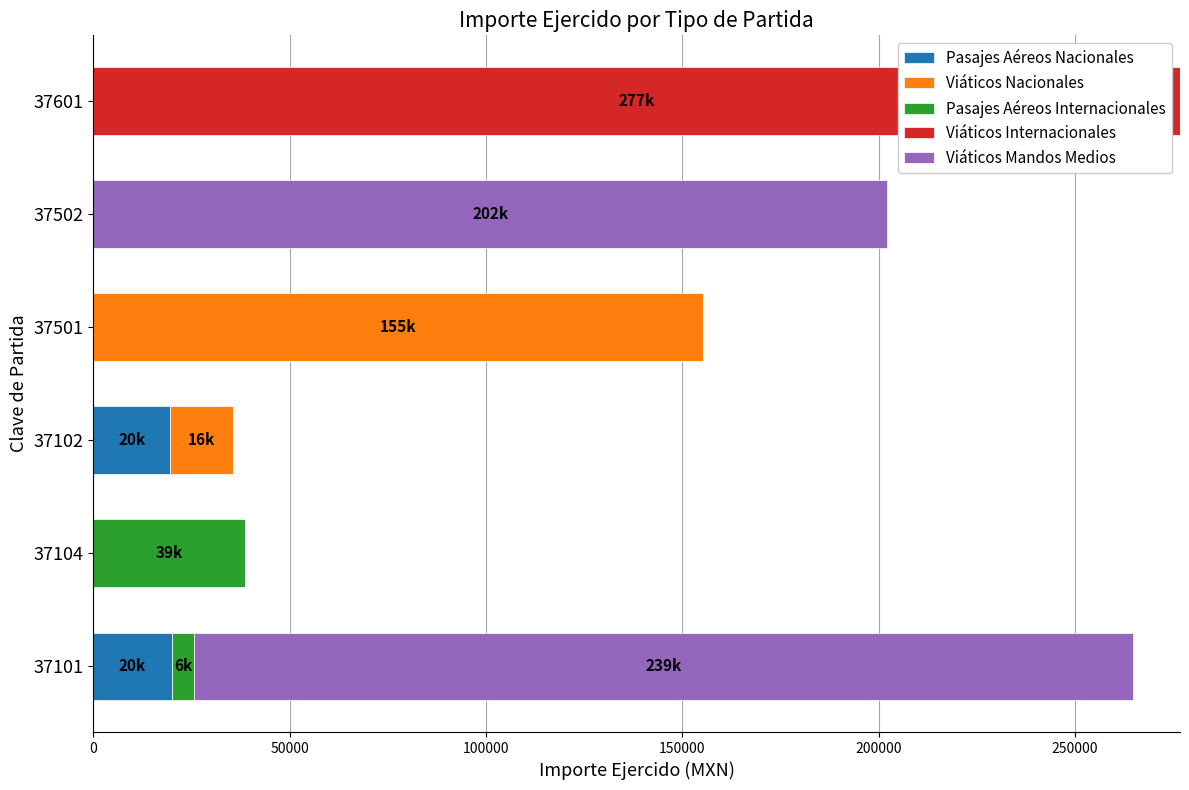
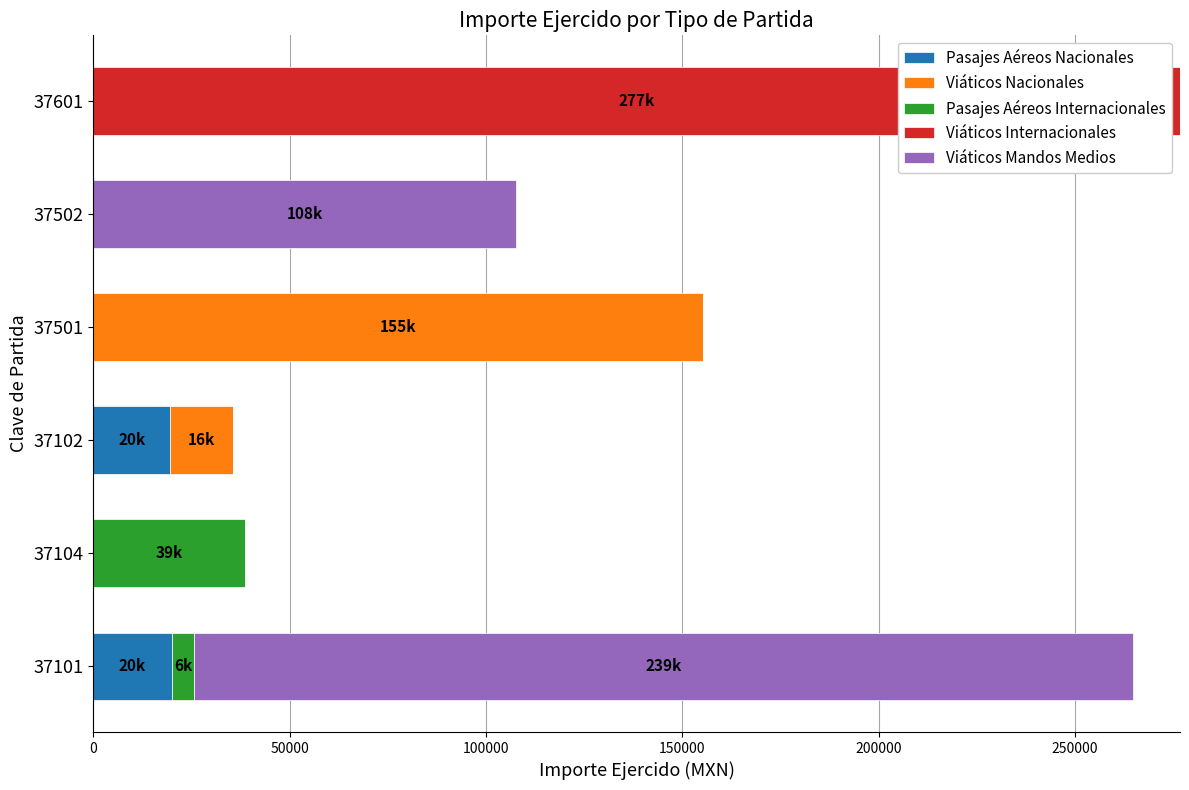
  {
    "Pasajes Aéreos Nacionales": {
      "37102": "20k",
      "37101": "20k"
    },
    "Viáticos Nacionales": {
      "37501": "155k",
      "37102": "16k"
    },
    "Pasajes Aéreos Internacionales": {
      "37104": "39k",
      "37101": "6k"
    },
    "Viáticos Internacionales": {
      "37601": "277k"
    },
    "Viáticos Mandos Medios": {
-     "37502": "202k",
+     "37502": "108k",
      "37101": "239k"
    }
  }
